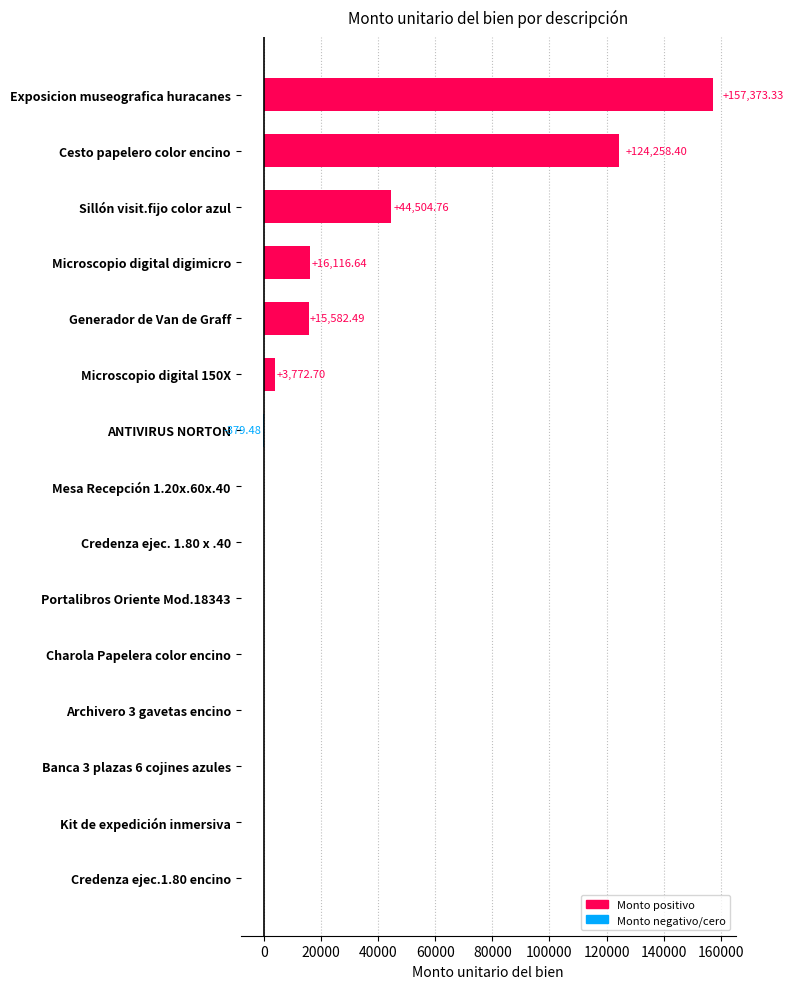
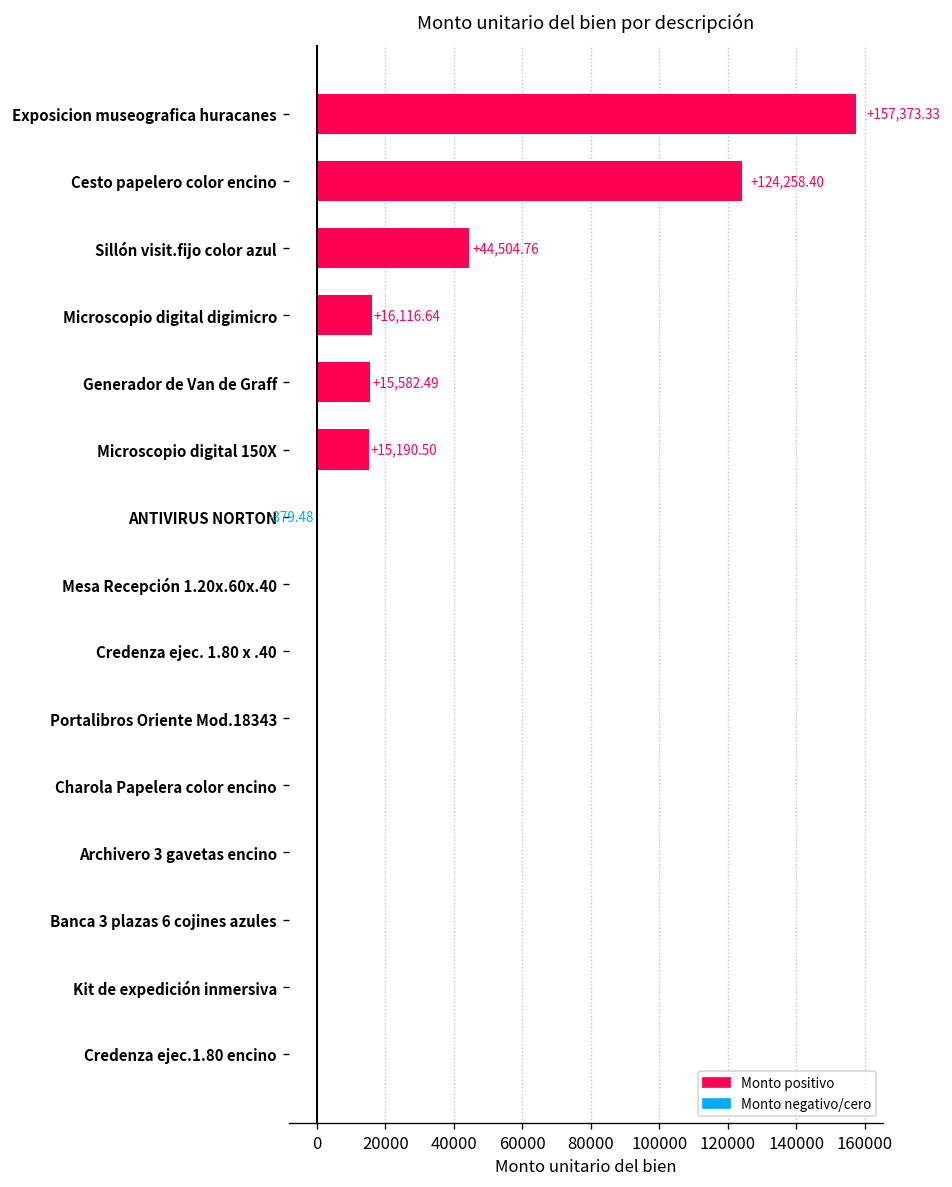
  {
    "Exposicion museografica huracanes": "+157,373.33",
    "Cesto papelero color encino": "+124,258.40",
    "Sillón visit.fijo color azul": "+44,504.76",
    "Microscopio digital digimicro": "+16,116.64",
    "Generador de Van de Graff": "+15,582.49",
-   "Microscopio digital 150X": "+3,772.70",
+   "Microscopio digital 150X": "+15,190.50",
    "ANTIVIRUS NORTON": "-379.48"
  }
